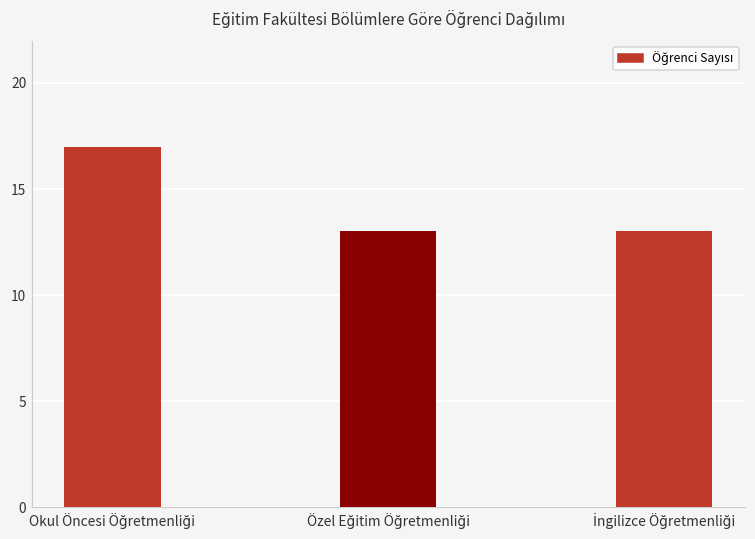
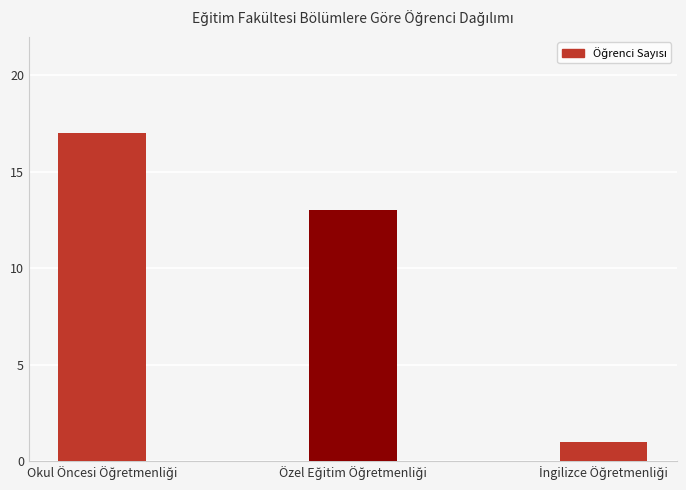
  {
    "Okul Öncesi Öğretmenliği": 17,
    "Özel Eğitim Öğretmenliği": 13,
-   "İngilizce Öğretmenliği": 13
+   "İngilizce Öğretmenliği": 1
  }
